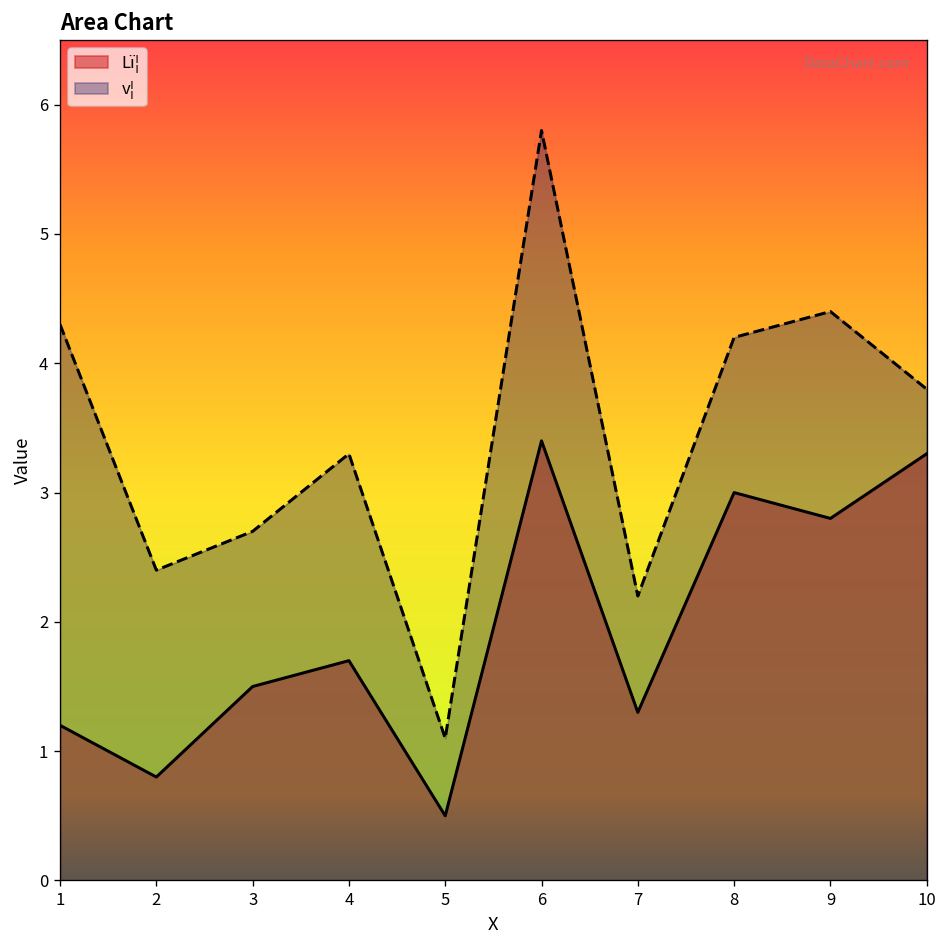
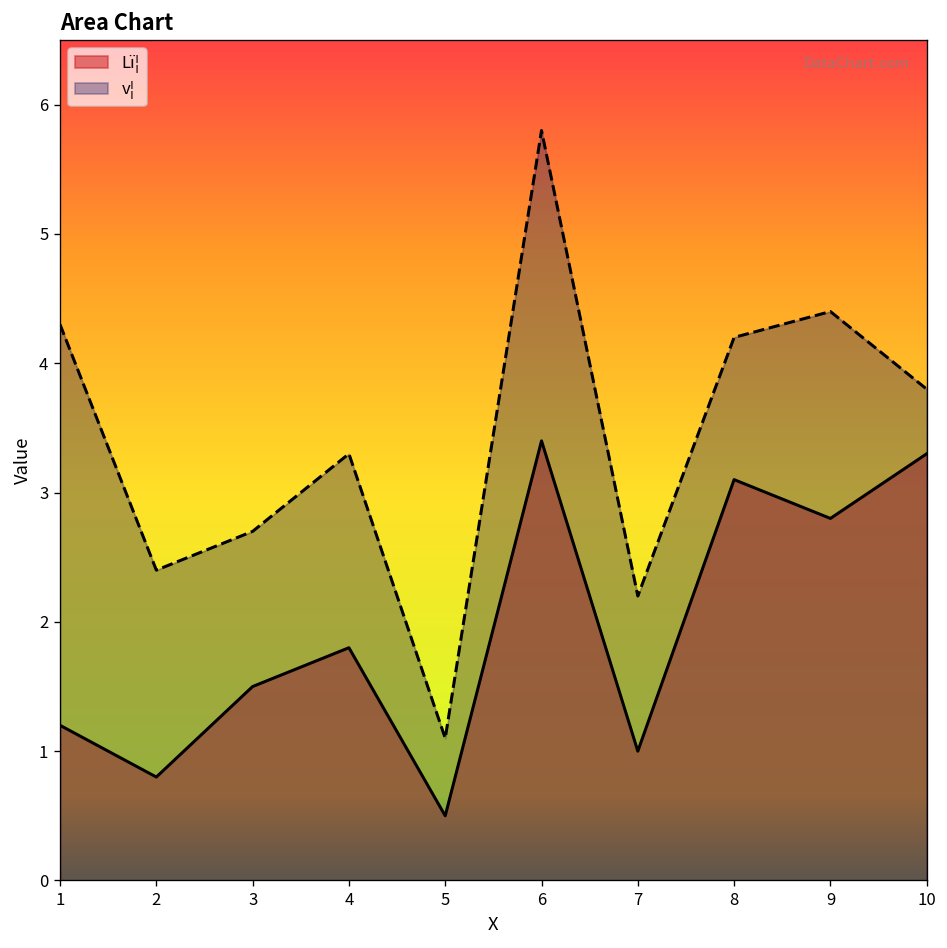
  {
    "Lï¦": {
      "1": 1.2,
      "2": 0.8,
      "3": 1.5,
-     "4": 1.7,
+     "4": 1.8,
      "5": 0.5,
      "6": 3.4,
-     "7": 1.3,
-     "8": 3.0,
+     "7": 1.0,
+     "8": 3.1,
      "9": 2.8,
      "10": 3.3
    },
    "v¦": {
      "1": 4.3,
      "2": 2.4,
      "3": 2.7,
      "4": 3.3,
      "5": 1.1,
      "6": 5.8,
      "7": 2.2,
      "8": 4.2,
      "9": 4.4,
      "10": 3.8
    }
  }
